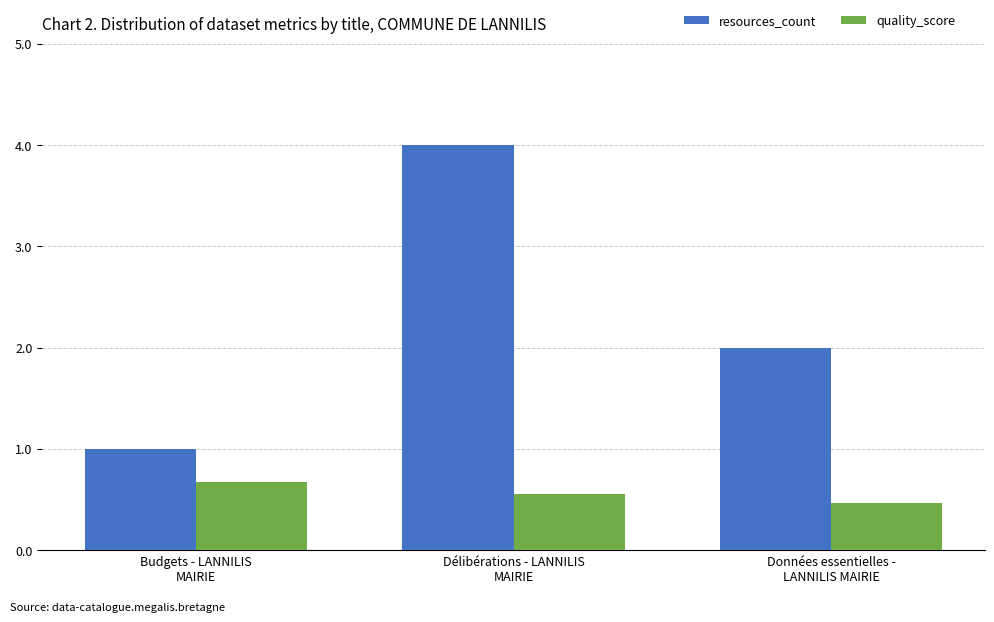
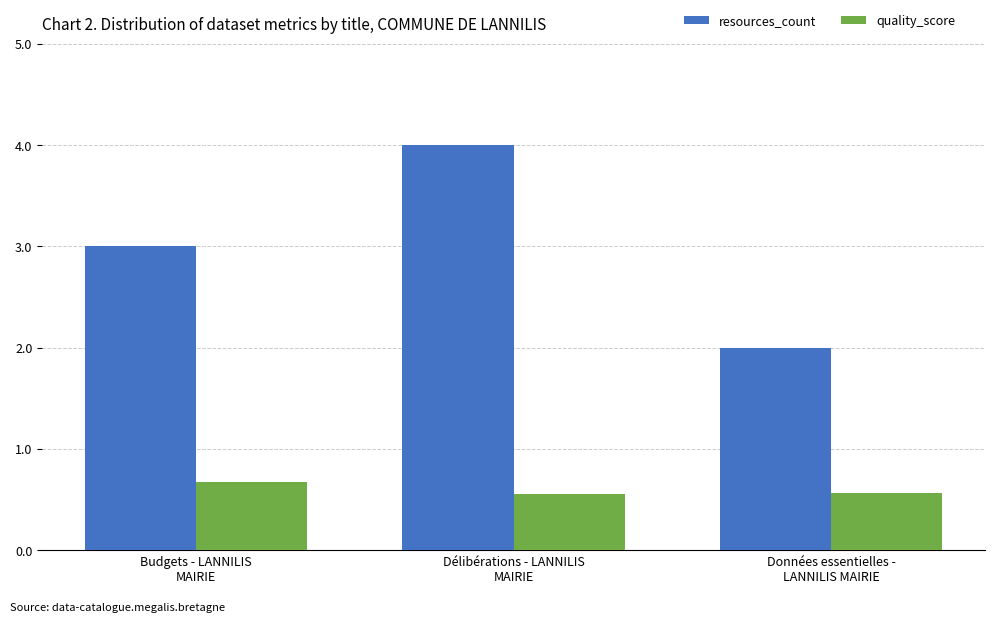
  {
    "resources_count": {
-     "Budgets - LANNILIS MAIRIE": 1,
+     "Budgets - LANNILIS MAIRIE": 3,
      "Délibérations - LANNILIS MAIRIE": 4,
      "Données essentielles - LANNILIS MAIRIE": 2
    },
    "quality_score": {
      "Budgets - LANNILIS MAIRIE": 0.67,
      "Délibérations - LANNILIS MAIRIE": 0.55,
-     "Données essentielles - LANNILIS MAIRIE": 0.47
+     "Données essentielles - LANNILIS MAIRIE": 0.56
    }
  }
